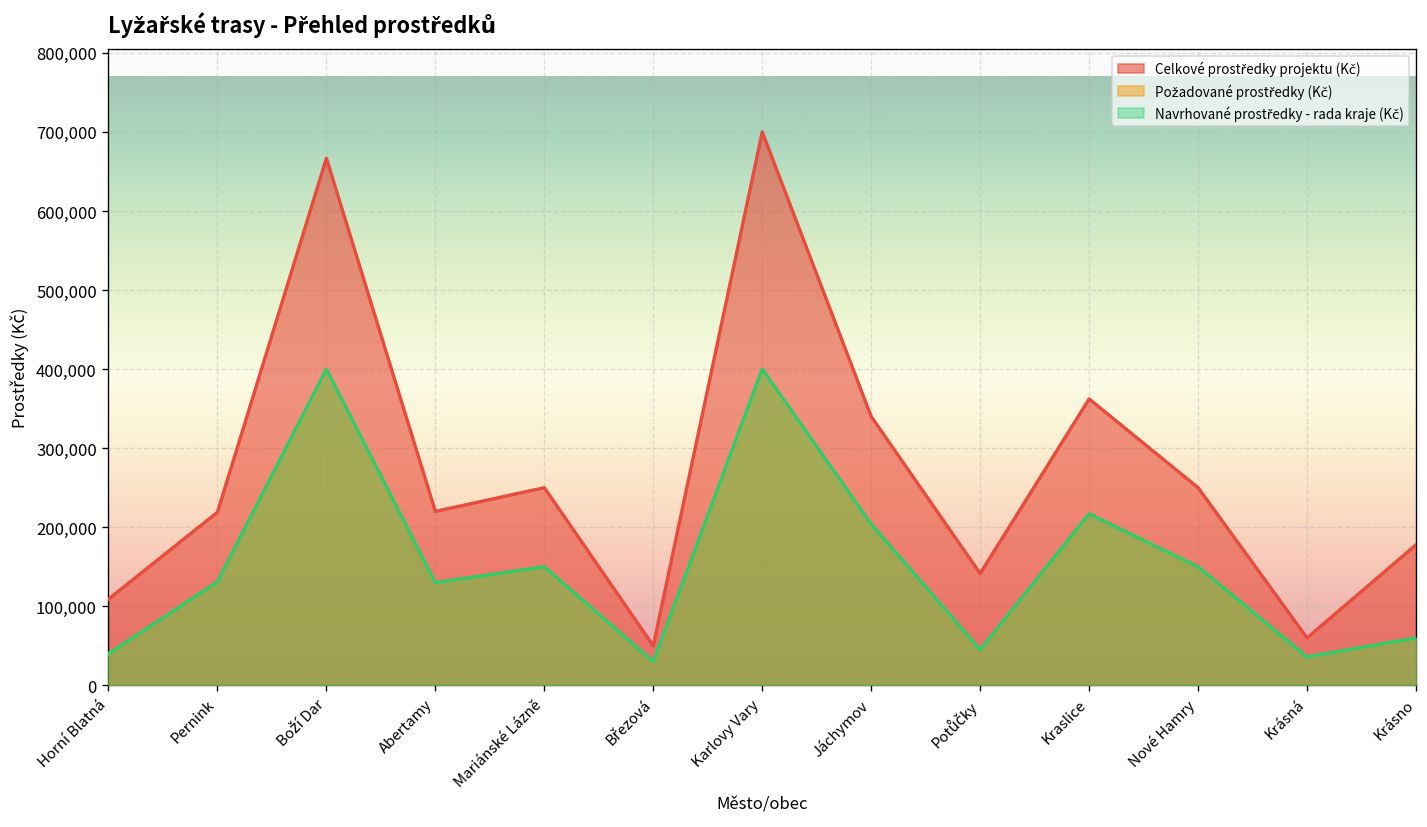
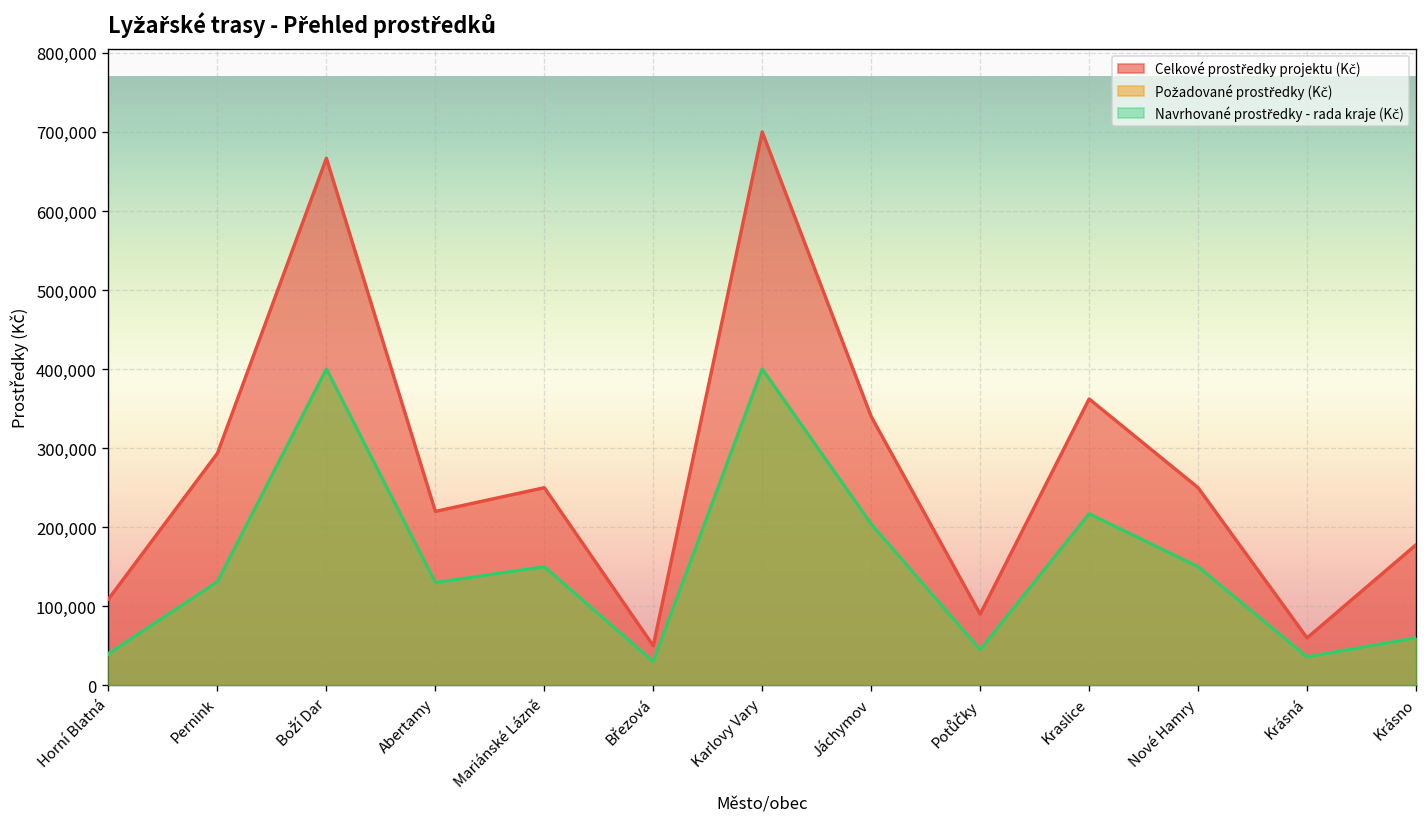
  {
    "Celkové prostředky projektu (Kč)": {
      "Horní Blatná": "110,000",
-     "Pernink": "220,000",
+     "Pernink": "290,000",
      "Boží Dar": "670,000",
      "Abertamy": "220,000",
      "Mariánské Lázně": "250,000",
      "Březová": "50,000",
      "Karlovy Vary": "700,000",
      "Jáchymov": "340,000",
-     "Potůčky": "140,000",
+     "Potůčky": "90,000",
      "Kraslice": "360,000",
      "Nové Hamry": "250,000",
      "Krásná": "60,000",
      "Krásno": "180,000"
    },
    "Navrhované prostředky - rada kraje (Kč)": {
      "Horní Blatná": "40,000",
      "Pernink": "130,000",
      "Boží Dar": "400,000",
      "Abertamy": "130,000",
      "Mariánské Lázně": "150,000",
      "Březová": "30,000",
      "Karlovy Vary": "400,000",
      "Jáchymov": "200,000",
      "Potůčky": "50,000",
      "Kraslice": "220,000",
      "Nové Hamry": "150,000",
      "Krásná": "40,000",
      "Krásno": "60,000"
    }
  }
